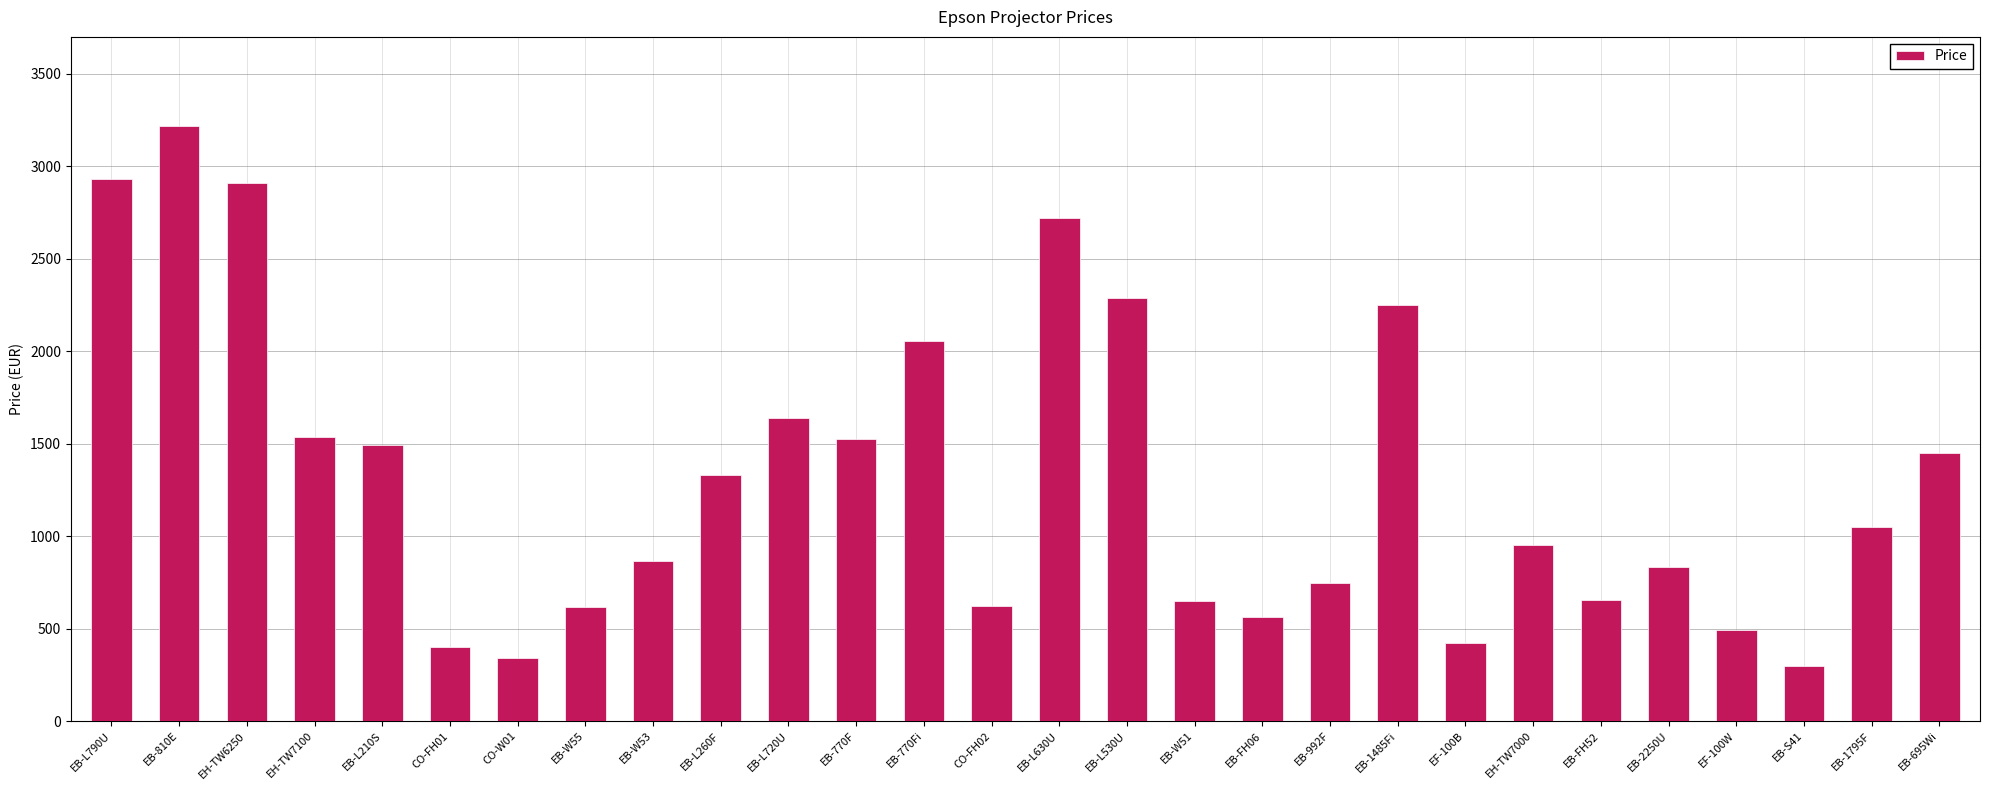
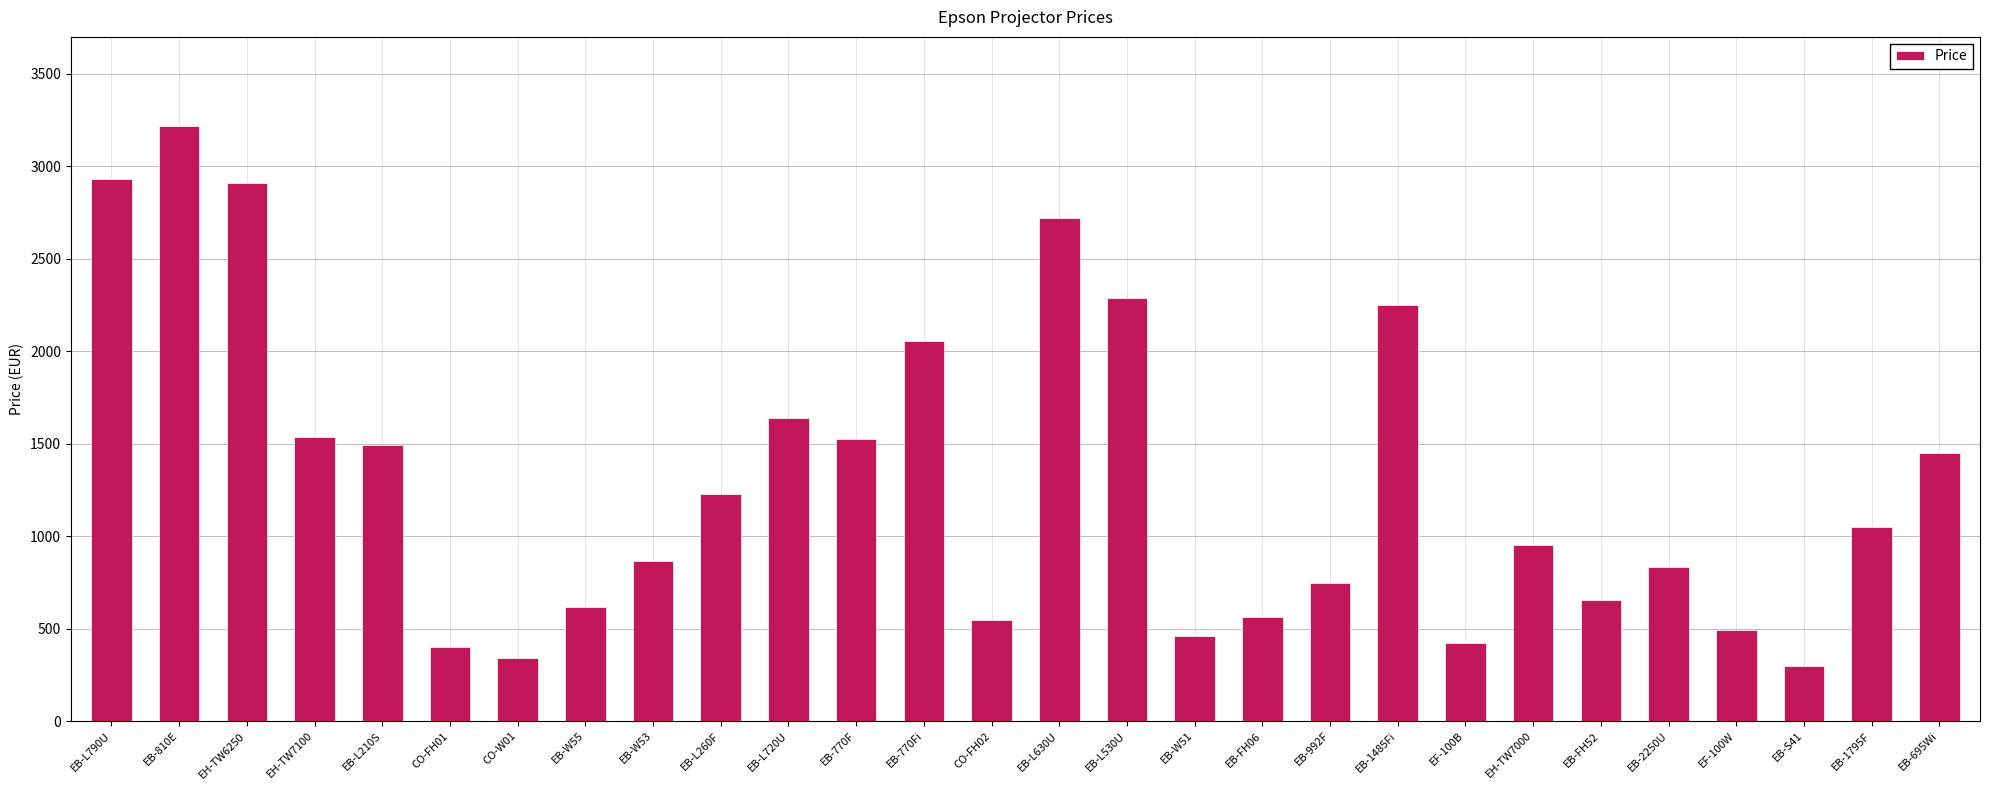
  {
    "EB-L790U": 2930,
    "EB-810E": 3220,
    "EH-TW6250": 2910,
    "EH-TW7100": 1530,
    "EB-L210S": 1490,
    "CO-FH01": 400,
    "CO-W01": 340,
    "EB-W55": 610,
    "EB-W53": 860,
-   "EB-L260F": 1330,
+   "EB-L260F": 1230,
    "EB-L720U": 1640,
    "EB-770F": 1520,
    "EB-770Fi": 2060,
-   "CO-FH02": 620,
+   "CO-FH02": 550,
    "EB-L630U": 2720,
    "EB-L530U": 2290,
-   "EB-W51": 650,
+   "EB-W51": 460,
    "EB-FH06": 570,
    "EB-992F": 750,
    "EB-1485Fi": 2250,
    "EF-100B": 420,
    "EH-TW7000": 950,
    "EB-FH52": 650,
    "EB-2250U": 830,
    "EF-100W": 500,
    "EB-S41": 300,
    "EB-1795F": 1050,
    "EB-695Wi": 1450
  }
